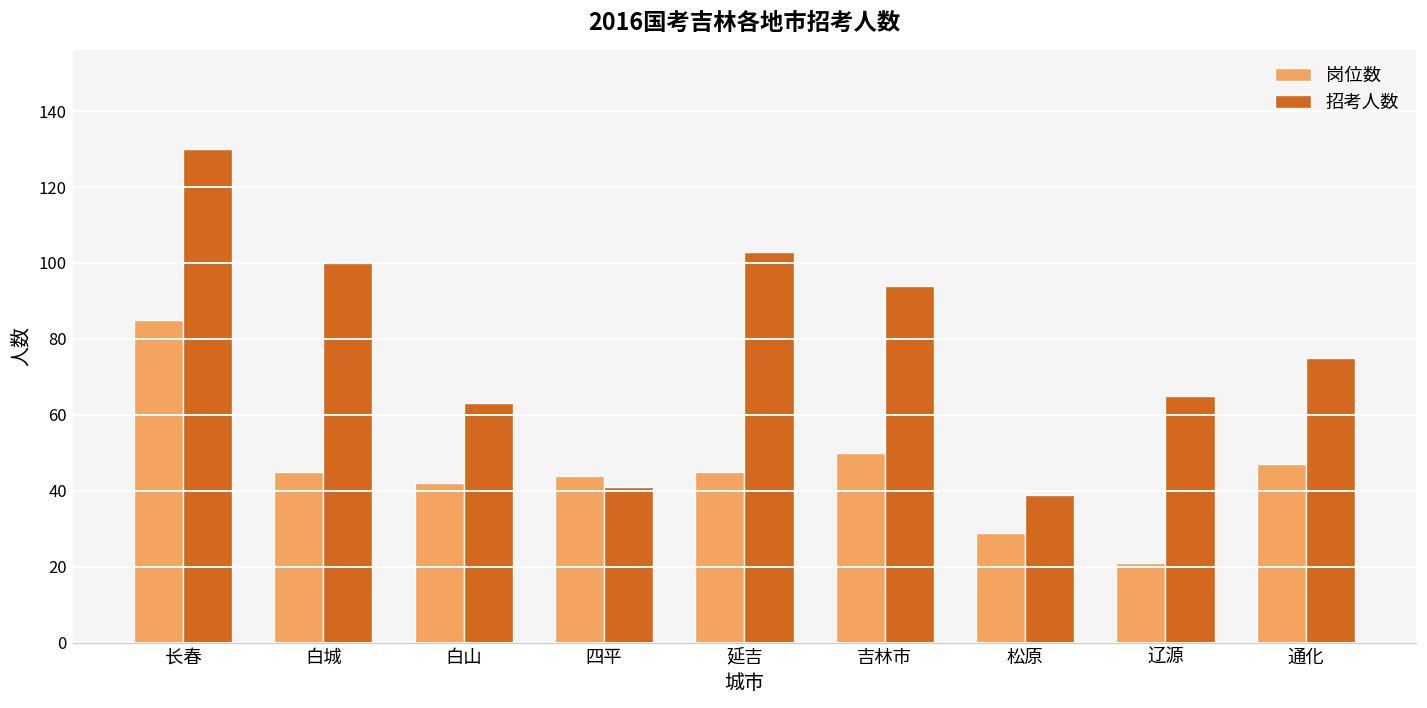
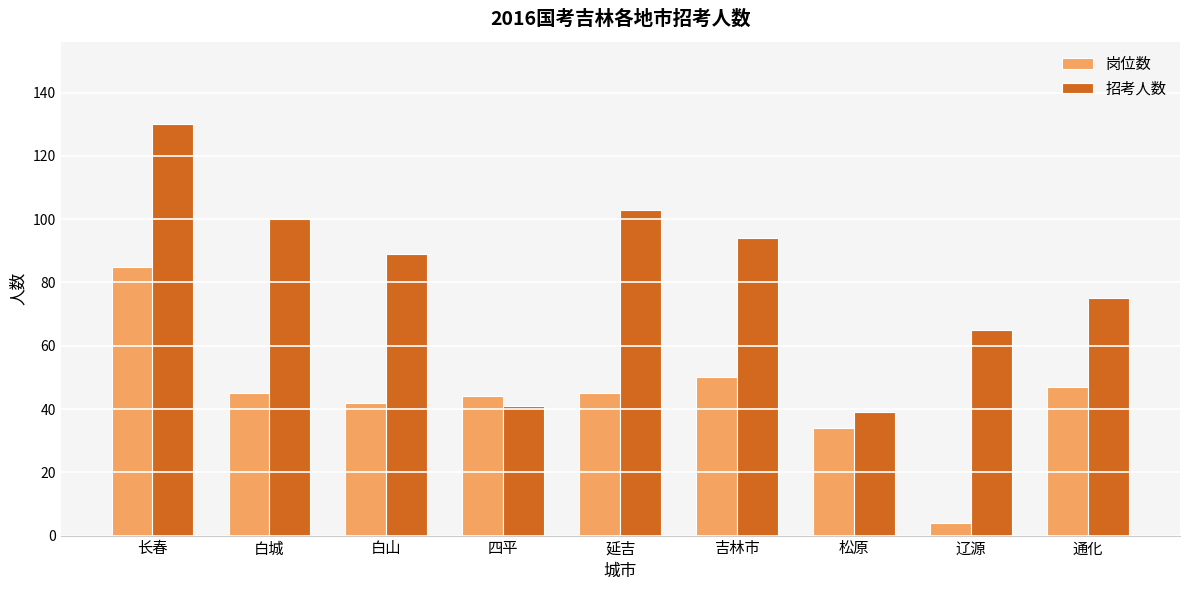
  {
    "岗位数": {
      "长春": 85,
      "白城": 45,
      "白山": 42,
      "四平": 44,
      "延吉": 45,
      "吉林市": 50,
-     "松原": 29,
-     "辽源": 21,
+     "松原": 34,
+     "辽源": 4,
      "通化": 47
    },
    "招考人数": {
      "长春": 130,
      "白城": 100,
-     "白山": 63,
+     "白山": 89,
      "四平": 41,
      "延吉": 103,
      "吉林市": 94,
      "松原": 39,
      "辽源": 65,
      "通化": 75
    }
  }
